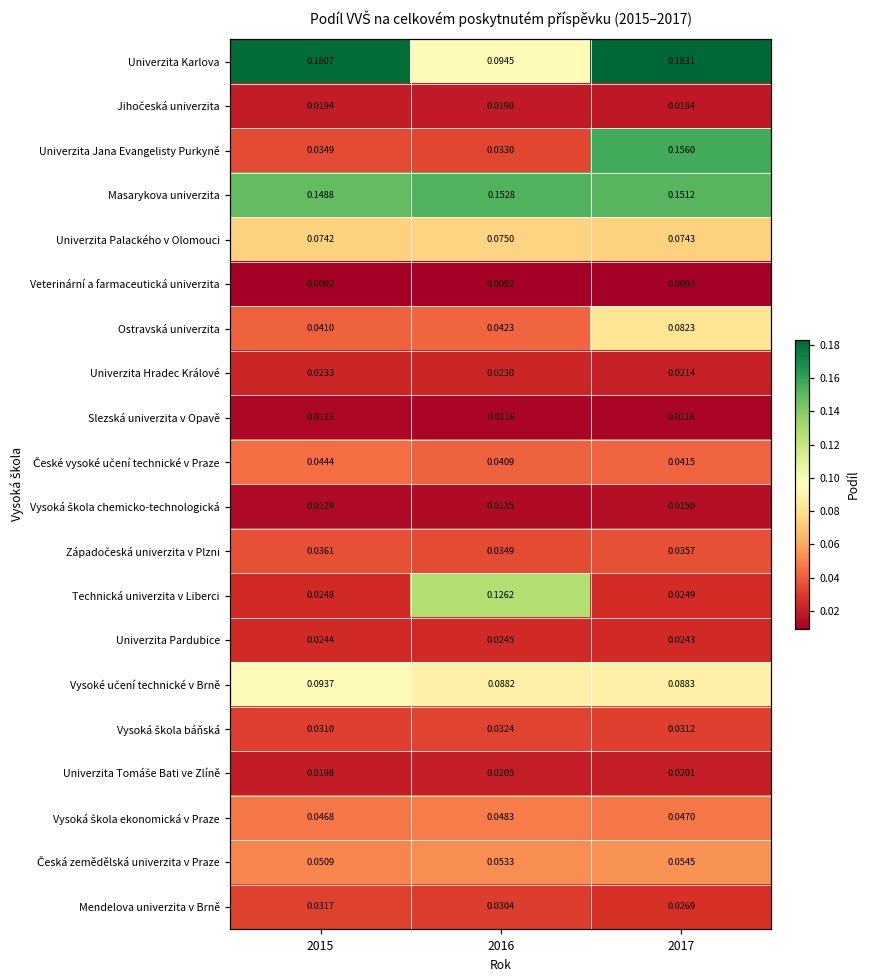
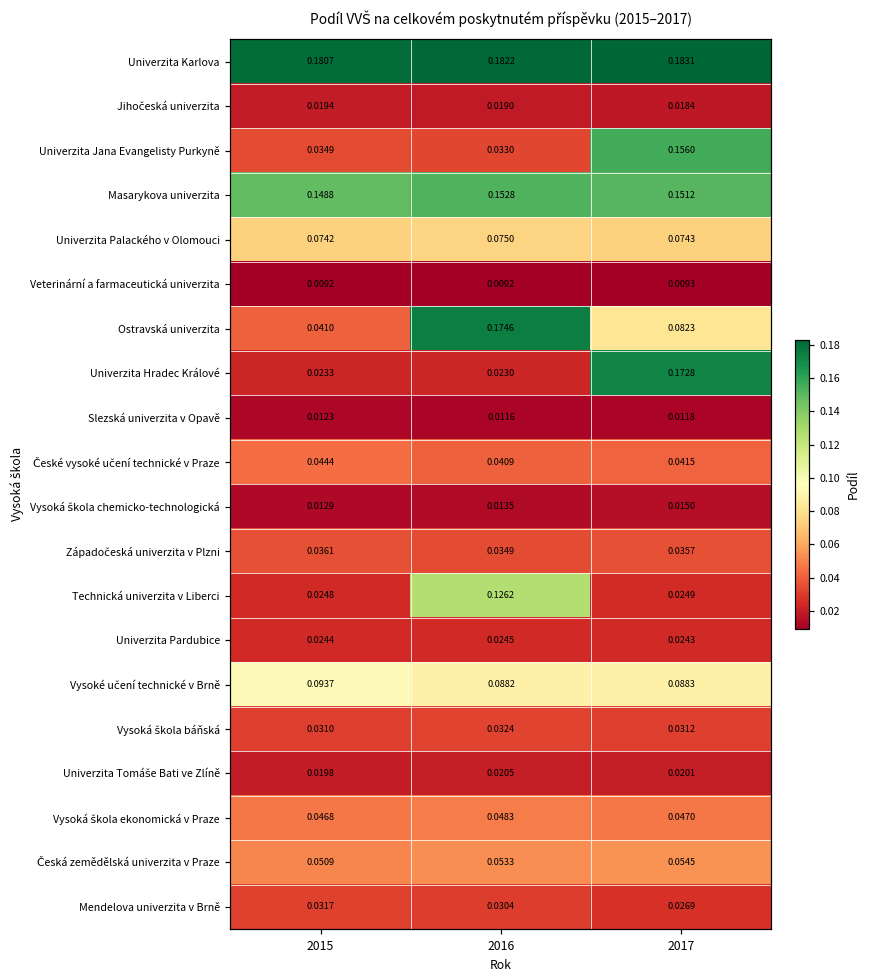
  {
    "Univerzita Karlova": {
      "2015": 0.1807,
-     "2016": 0.0945,
+     "2016": 0.1822,
      "2017": 0.1831
    },
    "Jihočeská univerzita": {
      "2015": 0.0194,
      "2016": 0.0190,
      "2017": 0.0184
    },
    "Univerzita Jana Evangelisty Purkyně": {
      "2015": 0.0349,
      "2016": 0.0330,
      "2017": 0.1560
    },
    "Masarykova univerzita": {
      "2015": 0.1488,
      "2016": 0.1528,
      "2017": 0.1512
    },
    "Univerzita Palackého v Olomouci": {
      "2015": 0.0742,
      "2016": 0.0750,
      "2017": 0.0743
    },
    "Veterinární a farmaceutická univerzita": {
      "2015": 0.0092,
      "2016": 0.0092,
      "2017": 0.0093
    },
    "Ostravská univerzita": {
      "2015": 0.0410,
-     "2016": 0.0423,
+     "2016": 0.1746,
      "2017": 0.0823
    },
    "Univerzita Hradec Králové": {
      "2015": 0.0233,
      "2016": 0.0230,
-     "2017": 0.0214
+     "2017": 0.1728
    },
    "Slezská univerzita v Opavě": {
      "2015": 0.0123,
      "2016": 0.0116,
      "2017": 0.0118
    },
    "České vysoké učení technické v Praze": {
      "2015": 0.0444,
      "2016": 0.0409,
      "2017": 0.0415
    },
    "Vysoká škola chemicko-technologická": {
      "2015": 0.0129,
      "2016": 0.0135,
      "2017": 0.0150
    },
    "Západočeská univerzita v Plzni": {
      "2015": 0.0361,
      "2016": 0.0349,
      "2017": 0.0357
    },
    "Technická univerzita v Liberci": {
      "2015": 0.0248,
      "2016": 0.1262,
      "2017": 0.0249
    },
    "Univerzita Pardubice": {
      "2015": 0.0244,
      "2016": 0.0245,
      "2017": 0.0243
    },
    "Vysoké učení technické v Brně": {
      "2015": 0.0937,
      "2016": 0.0882,
      "2017": 0.0883
    },
    "Vysoká škola báňská": {
      "2015": 0.0310,
      "2016": 0.0324,
      "2017": 0.0312
    },
    "Univerzita Tomáše Bati ve Zlíně": {
      "2015": 0.0198,
      "2016": 0.0205,
      "2017": 0.0201
    },
    "Vysoká škola ekonomická v Praze": {
      "2015": 0.0468,
      "2016": 0.0483,
      "2017": 0.0470
    },
    "Česká zemědělská univerzita v Praze": {
      "2015": 0.0509,
      "2016": 0.0533,
      "2017": 0.0545
    },
    "Mendelova univerzita v Brně": {
      "2015": 0.0317,
      "2016": 0.0304,
      "2017": 0.0269
    }
  }
